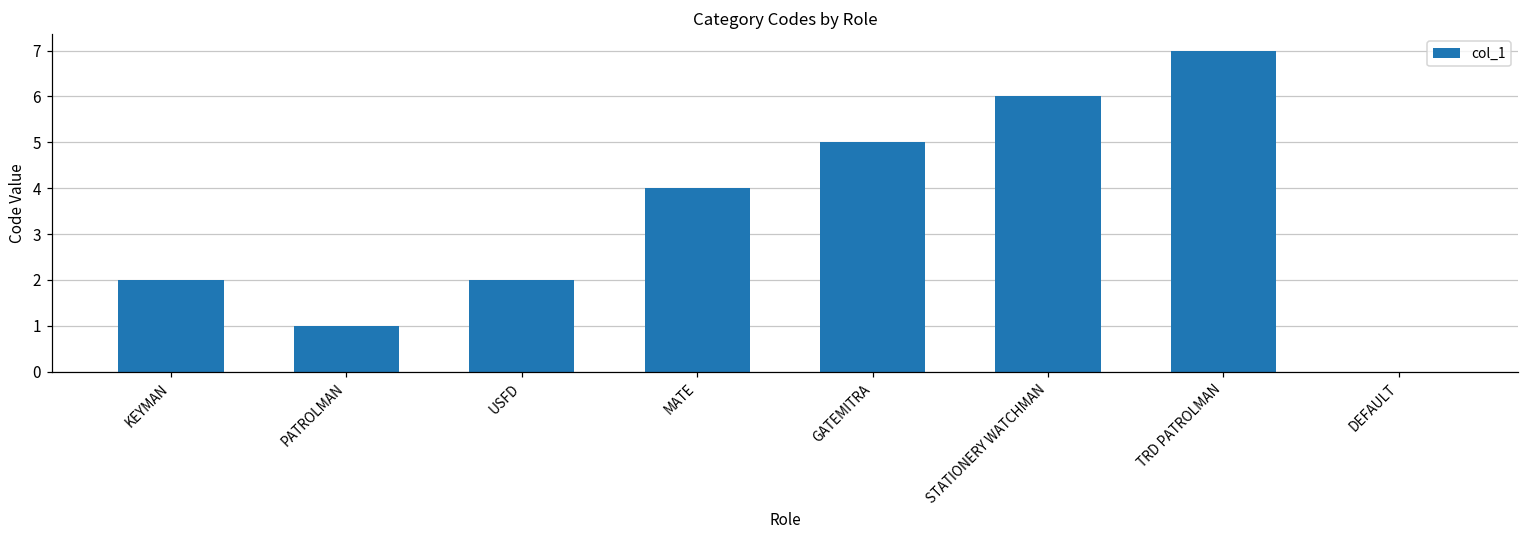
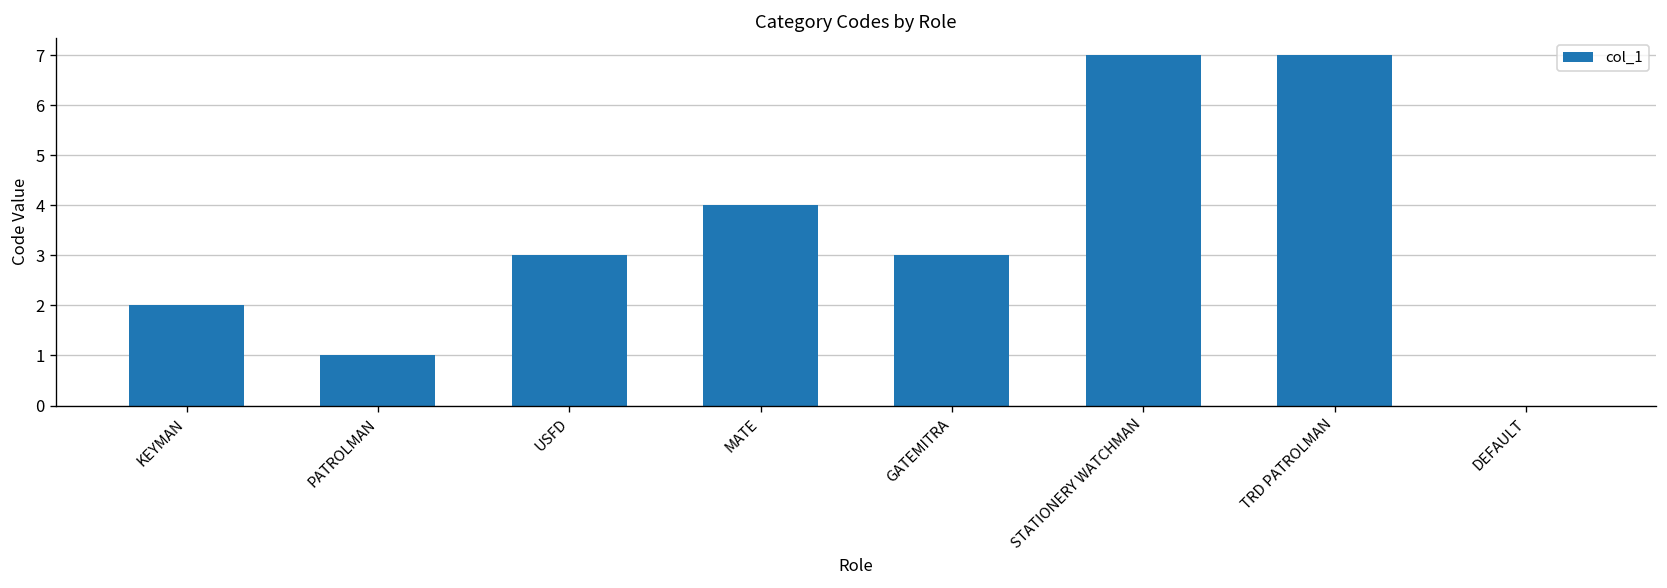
  {
    "KEYMAN": 2,
    "PATROLMAN": 1,
-   "USFD": 2,
+   "USFD": 3,
    "MATE": 4,
-   "GATEMITRA": 5,
-   "STATIONERY WATCHMAN": 6,
+   "GATEMITRA": 3,
+   "STATIONERY WATCHMAN": 7,
    "TRD PATROLMAN": 7,
    "DEFAULT": 0
  }
